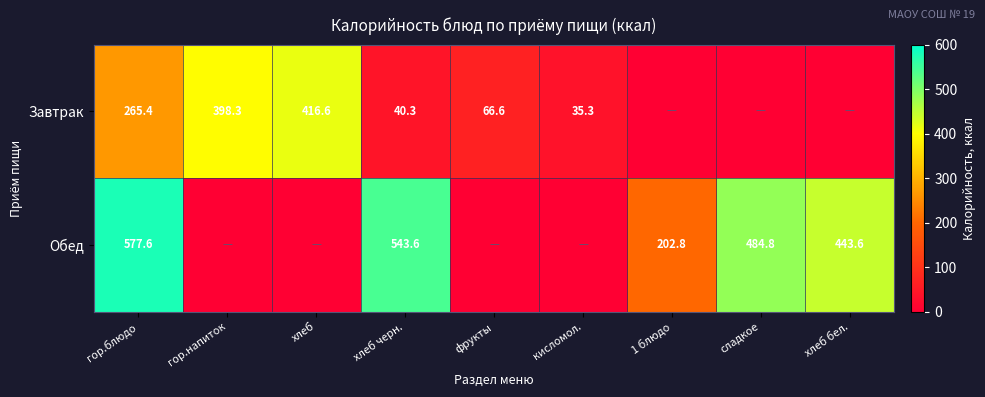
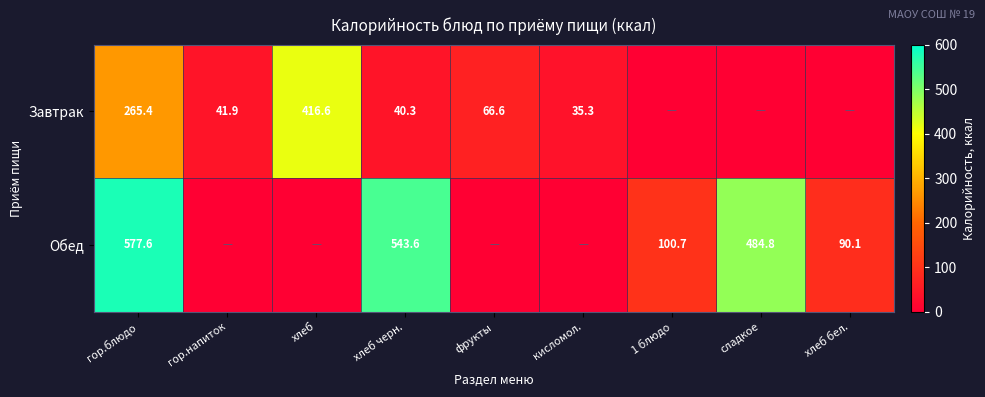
  {
    "Завтрак": {
      "гор.блюдо": 265.4,
-     "гор.напиток": 398.3,
+     "гор.напиток": 41.9,
      "хлеб": 416.6,
      "хлеб черн.": 40.3,
      "фрукты": 66.6,
      "кисломол.": 35.3
    },
    "Обед": {
      "гор.блюдо": 577.6,
      "хлеб черн.": 543.6,
-     "1 блюдо": 202.8,
+     "1 блюдо": 100.7,
      "сладкое": 484.8,
-     "хлеб бел.": 443.6
+     "хлеб бел.": 90.1
    }
  }
